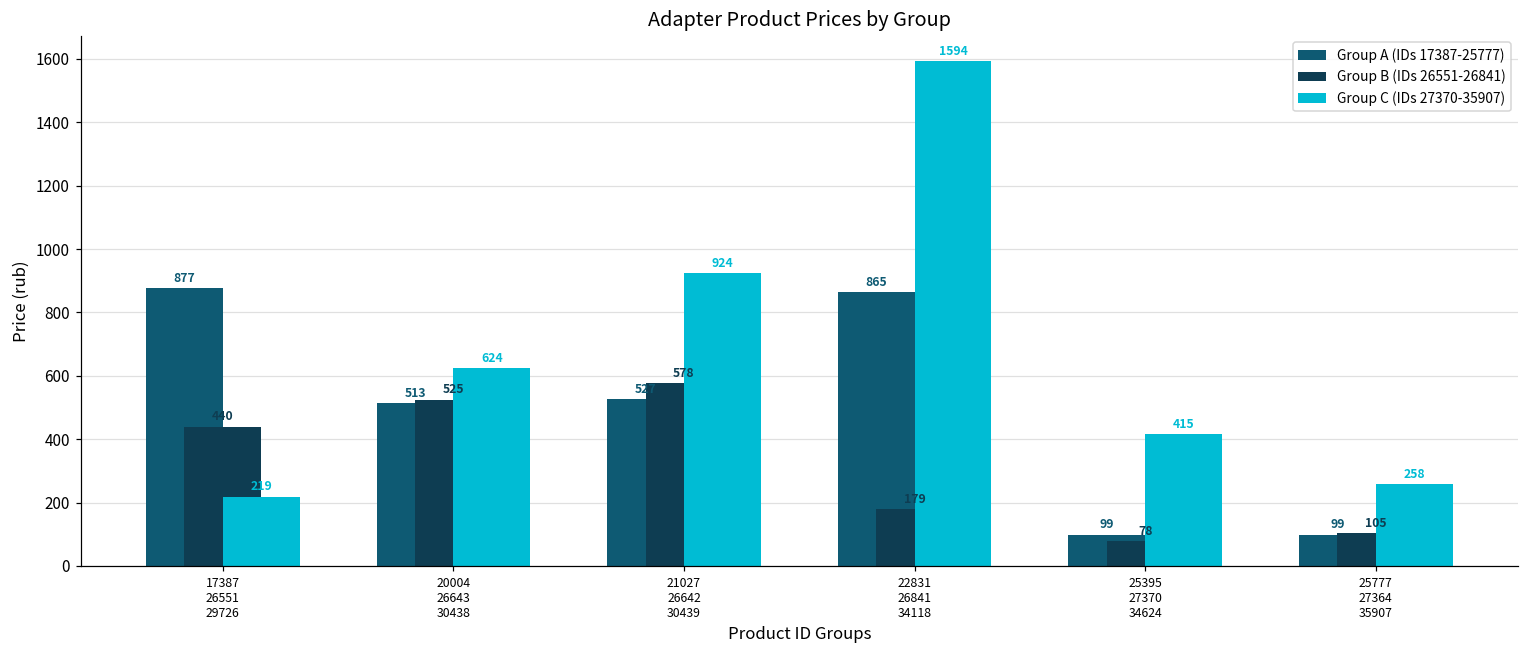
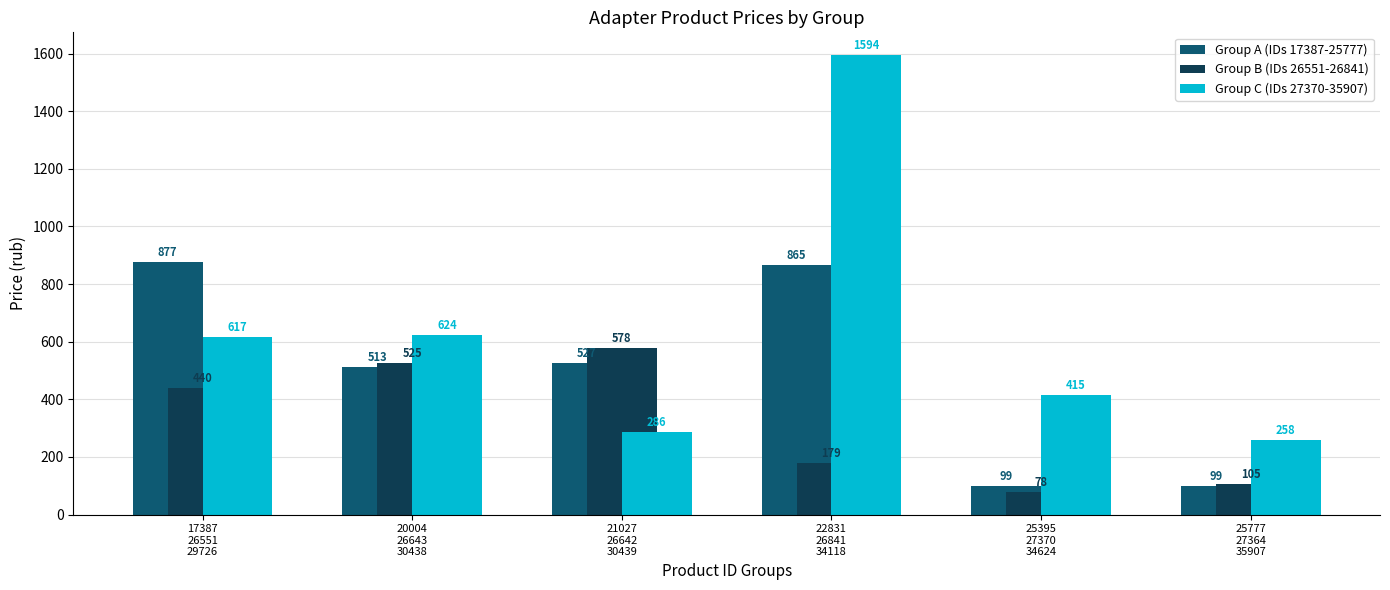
  {
    "Group C (IDs 27370-35907)": {
-     "17387 26551 29726": 219,
+     "17387 26551 29726": 617,
      "20004 26643 30438": 624,
-     "21027 26642 30439": 924,
+     "21027 26642 30439": 286,
      "22831 26841 34118": 1594,
      "25395 27370 34624": 415,
      "25777 27364 35907": 258
    }
  }
